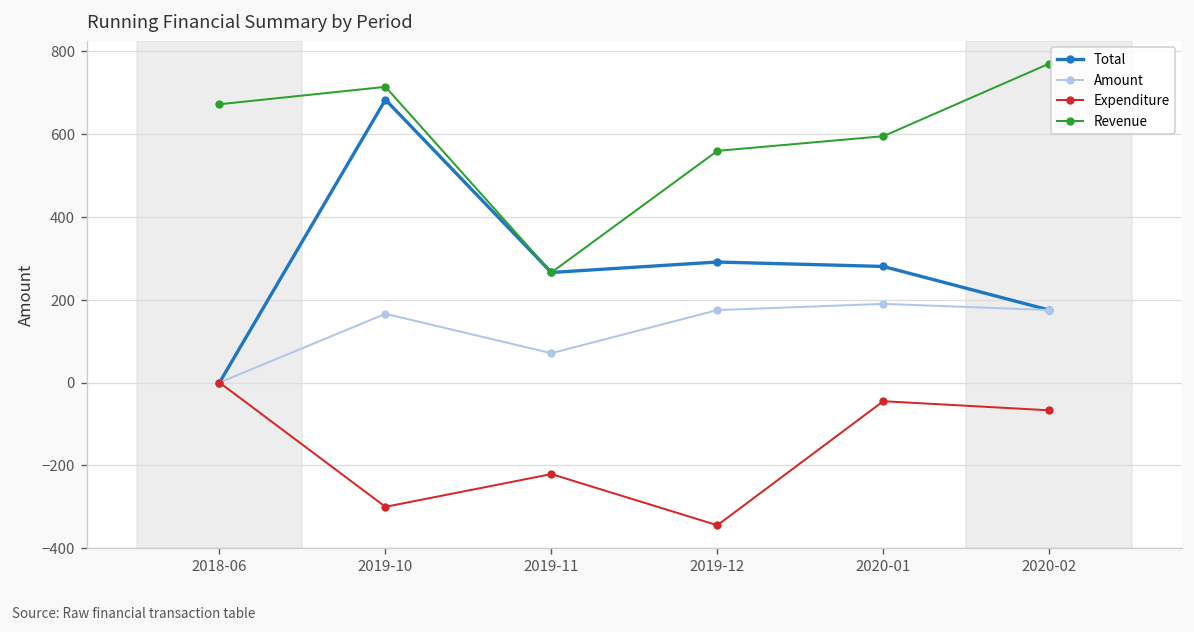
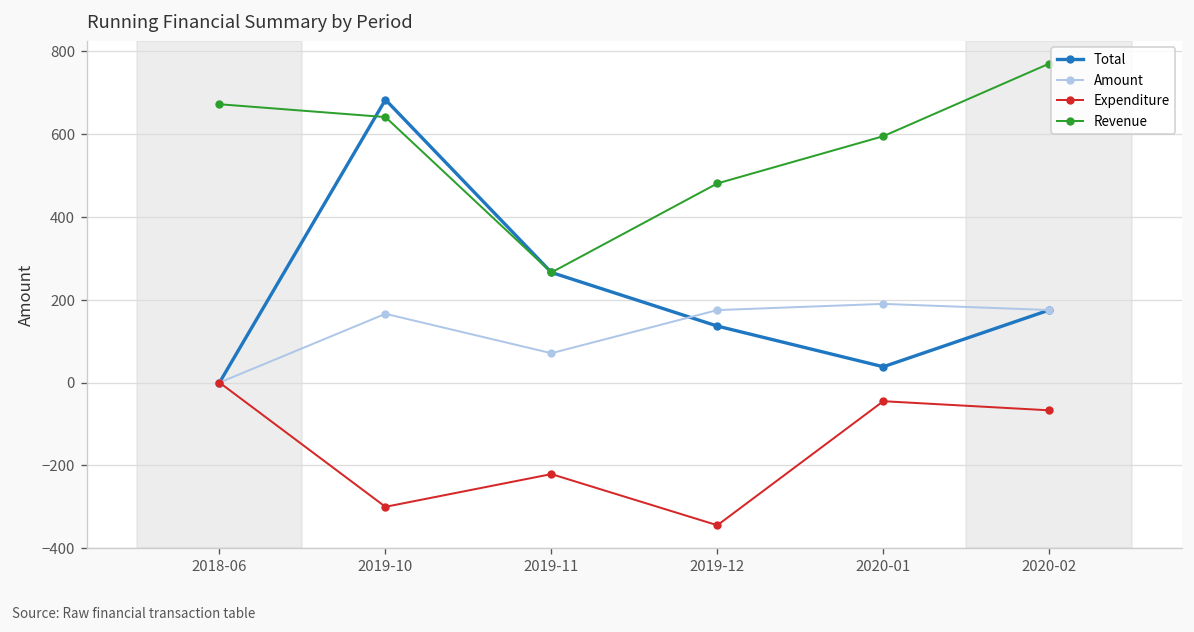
  {
    "Total": {
      "2019-10": 680,
-     "2019-12": 290,
-     "2020-01": 280
+     "2019-12": 140,
+     "2020-01": 40
    },
    "Amount": {
      "2019-10": 170,
      "2019-11": 70,
      "2019-12": 180,
      "2020-01": 190
    },
    "Expenditure": {
      "2019-10": -300,
      "2019-11": -220,
      "2019-12": -340,
      "2020-01": -50,
      "2020-02": -70
    },
    "Revenue": {
      "2018-06": 670,
-     "2019-10": 710,
-     "2019-12": 560,
+     "2019-10": 640,
+     "2019-12": 480,
      "2020-01": 590,
      "2020-02": 770
    }
  }
